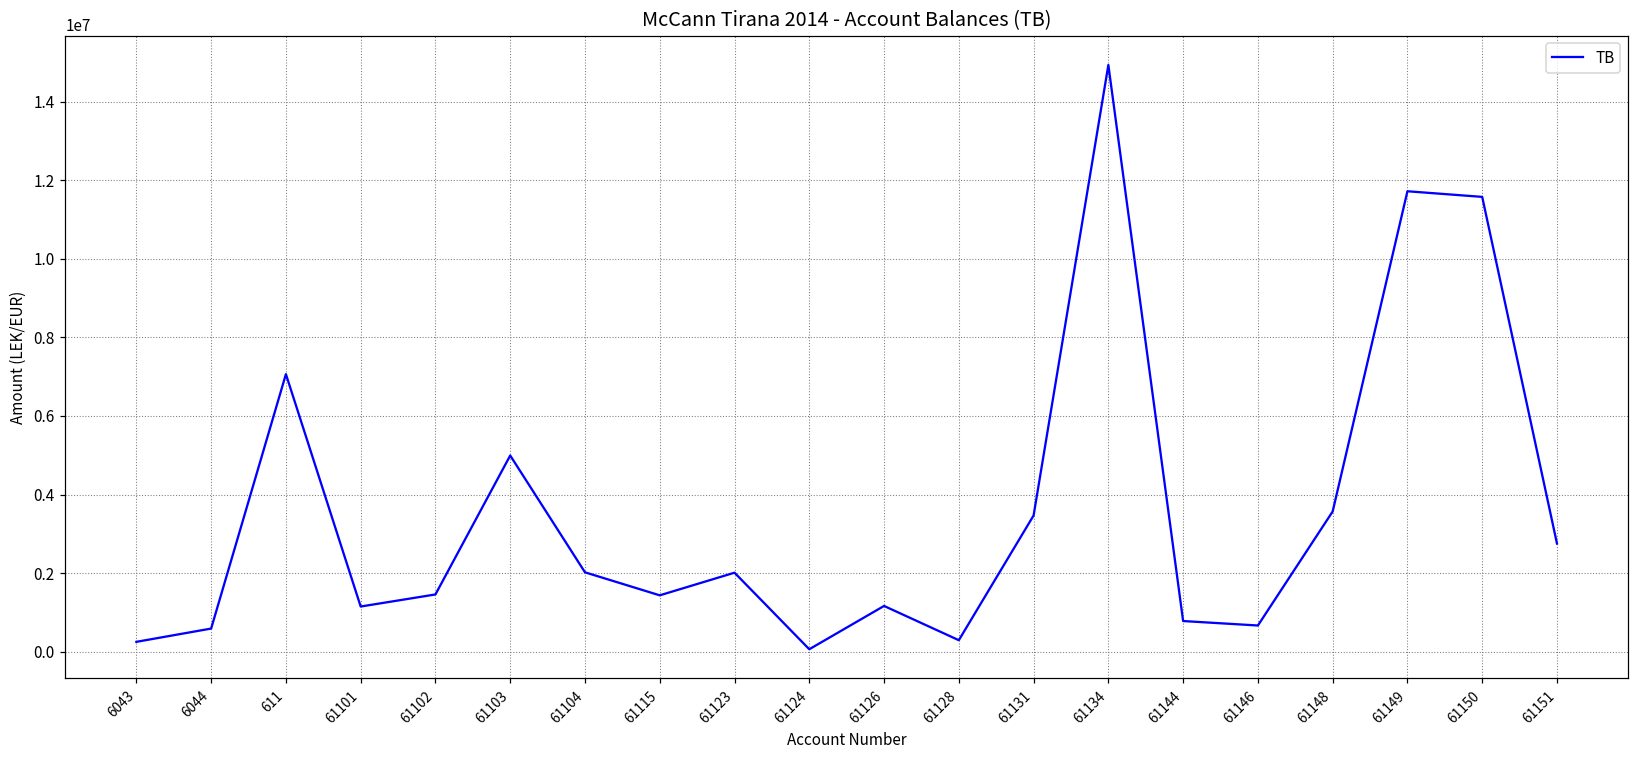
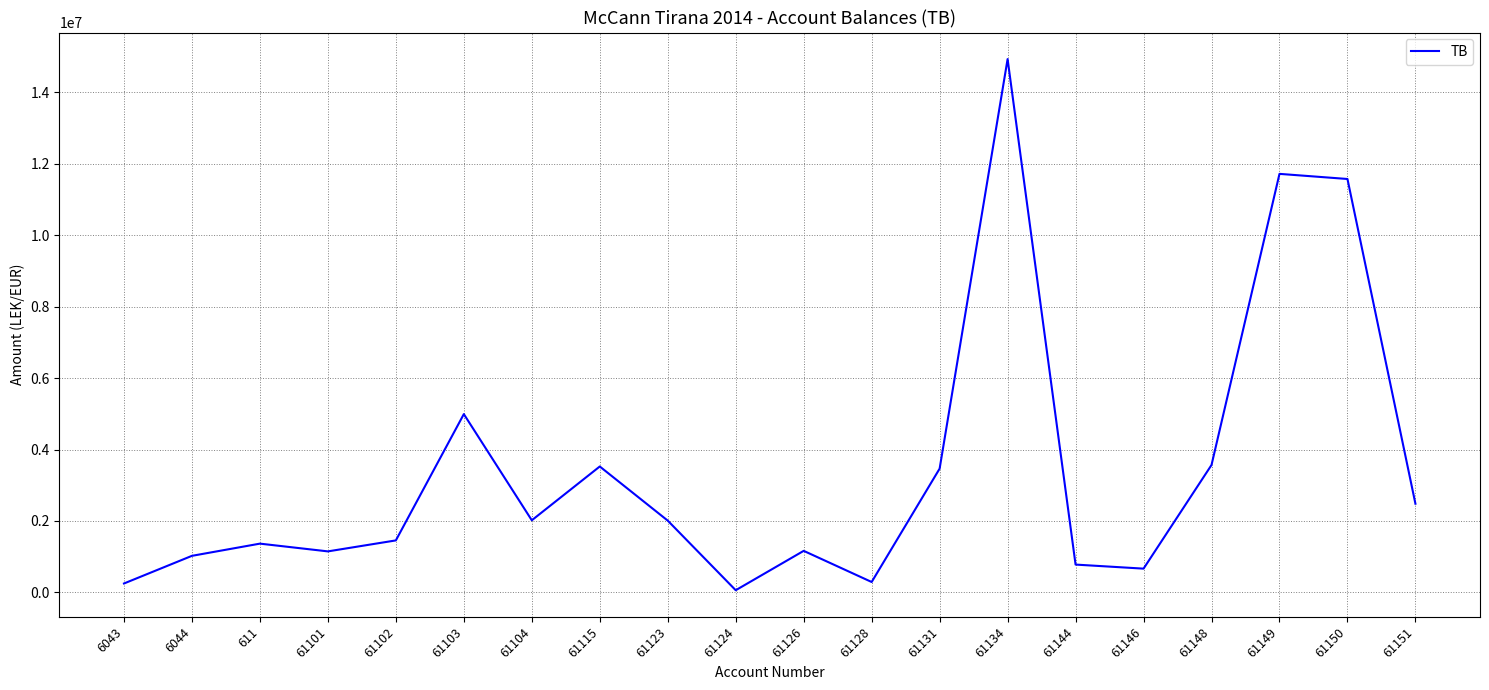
  {
    "6043": 300000,
-   "6044": 600000,
-   "611": 7100000,
+   "6044": 1000000,
+   "611": 1400000,
    "61101": 1100000,
    "61102": 1500000,
    "61103": 5000000,
    "61104": 2000000,
-   "61115": 1400000,
+   "61115": 3500000,
    "61123": 2000000,
    "61124": 100000,
    "61126": 1200000,
    "61128": 300000,
    "61131": 3500000,
    "61134": 14900000,
    "61144": 800000,
    "61146": 700000,
    "61148": 3600000,
    "61149": 11700000,
    "61150": 11600000,
-   "61151": 2800000
+   "61151": 2500000
  }
